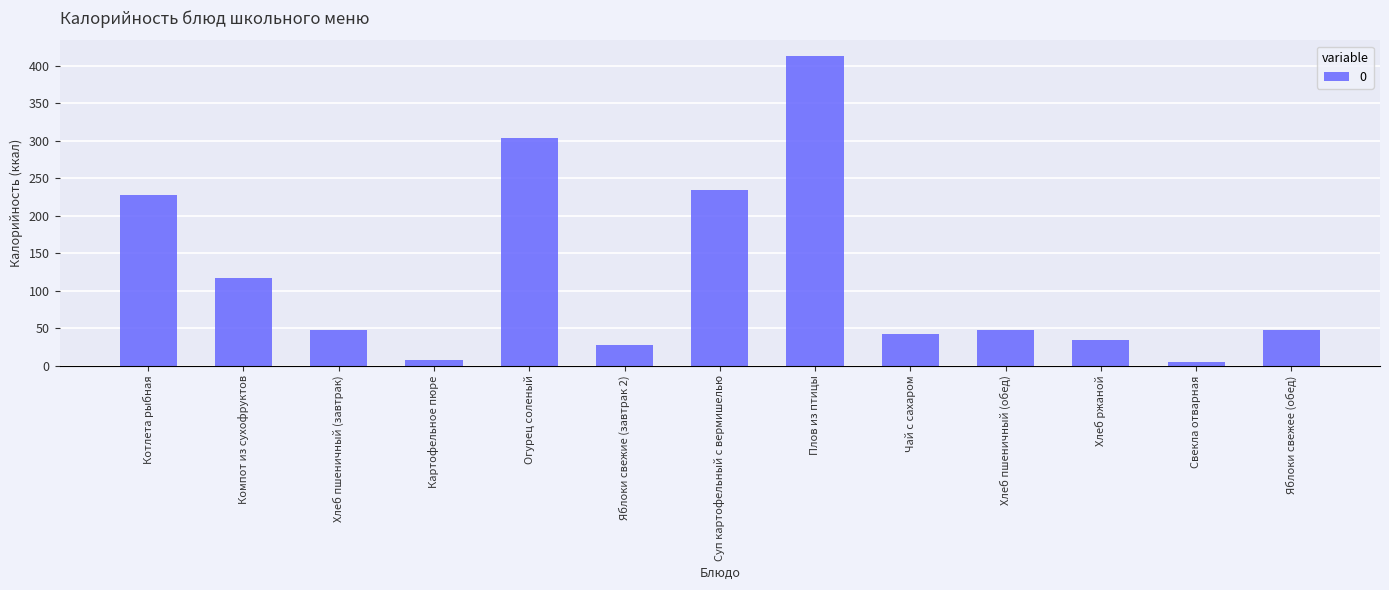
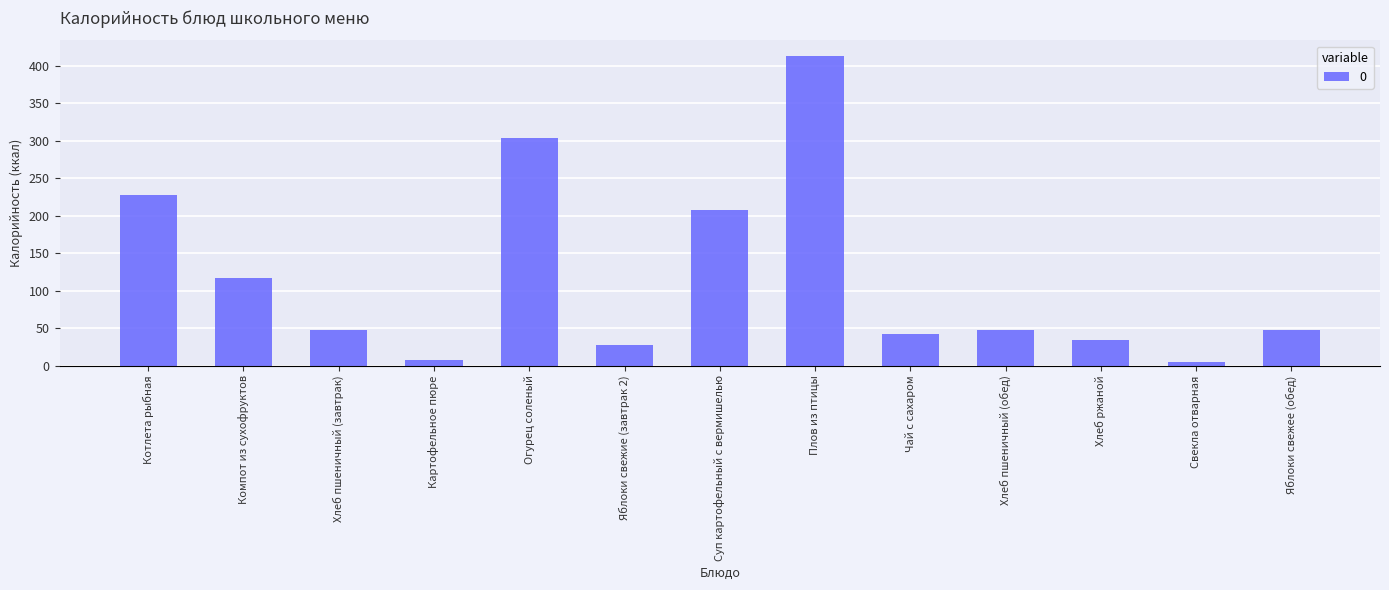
  {
    "Котлета рыбная": 230,
    "Компот из сухофруктов": 120,
    "Хлеб пшеничный (завтрак)": 50,
    "Картофельное пюре": 10,
    "Огурец соленый": 300,
    "Яблоки свежие (завтрак 2)": 30,
-   "Суп картофельный с вермишелью": 230,
+   "Суп картофельный с вермишелью": 210,
    "Плов из птицы": 410,
    "Чай с сахаром": 40,
    "Хлеб пшеничный (обед)": 50,
    "Хлеб ржаной": 30,
    "Свекла отварная": 10,
    "Яблоки свежее (обед)": 50
  }
